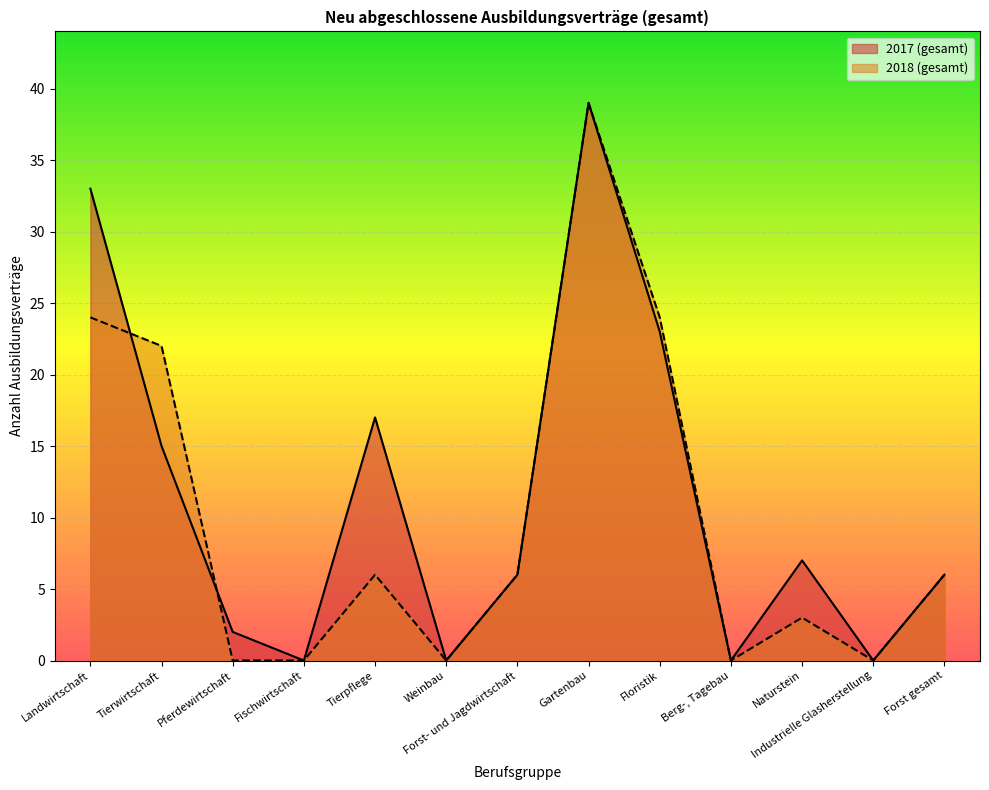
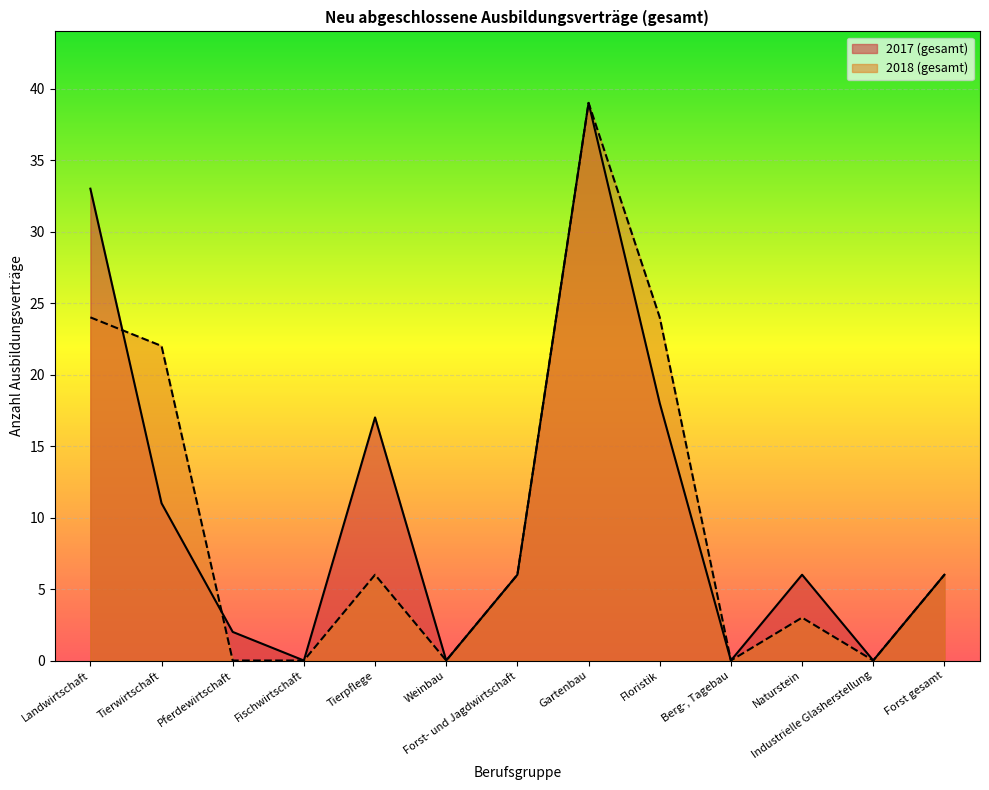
  {
    "2017 (gesamt)": {
      "Landwirtschaft": 33,
-     "Tierwirtschaft": 15,
+     "Tierwirtschaft": 11,
      "Pferdewirtschaft": 2,
      "Tierpflege": 17,
-     "Floristik": 23,
-     "Naturstein": 7
+     "Floristik": 18,
+     "Naturstein": 6
    },
    "2018 (gesamt)": {
      "Landwirtschaft": 24,
      "Tierwirtschaft": 22,
      "Pferdewirtschaft": 0,
      "Tierpflege": 6,
      "Floristik": 24,
      "Naturstein": 3
    }
  }
